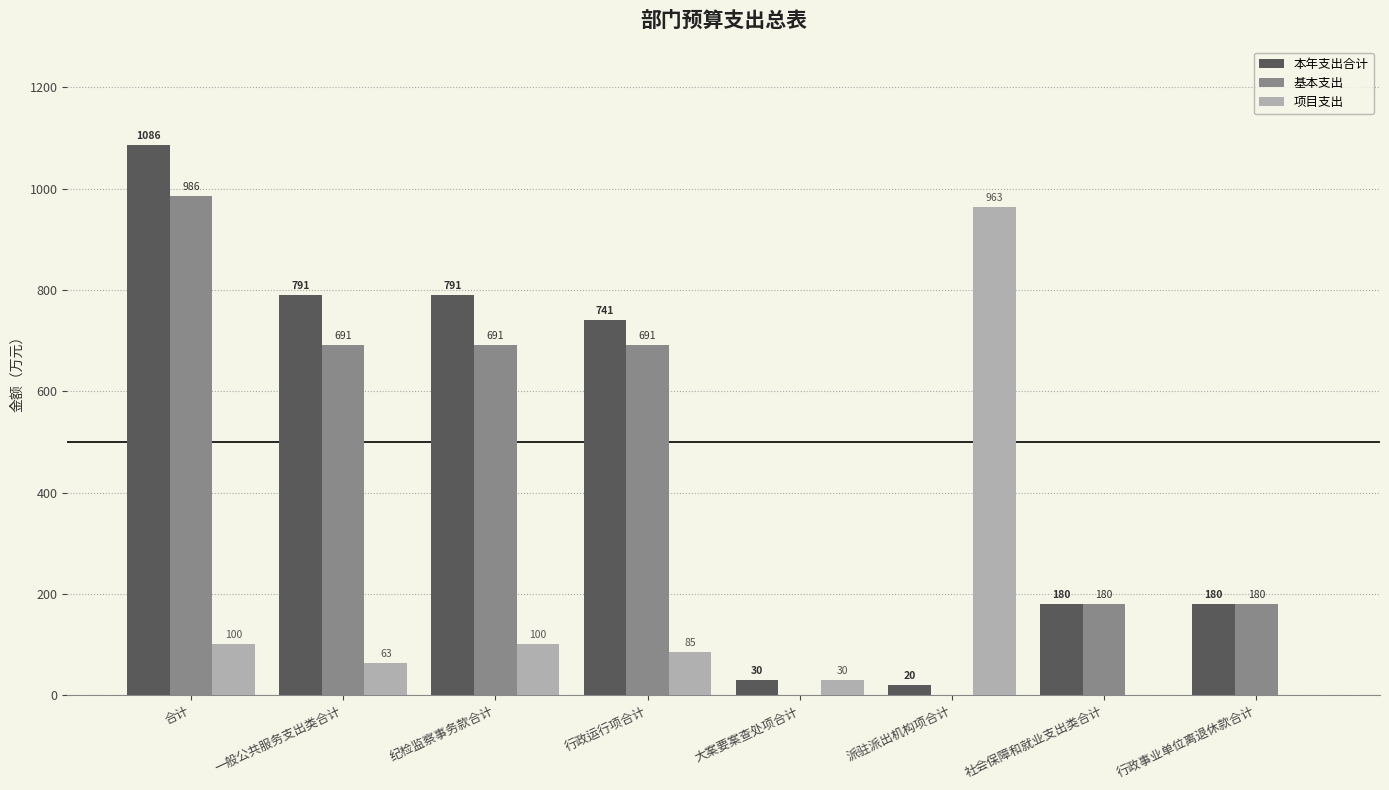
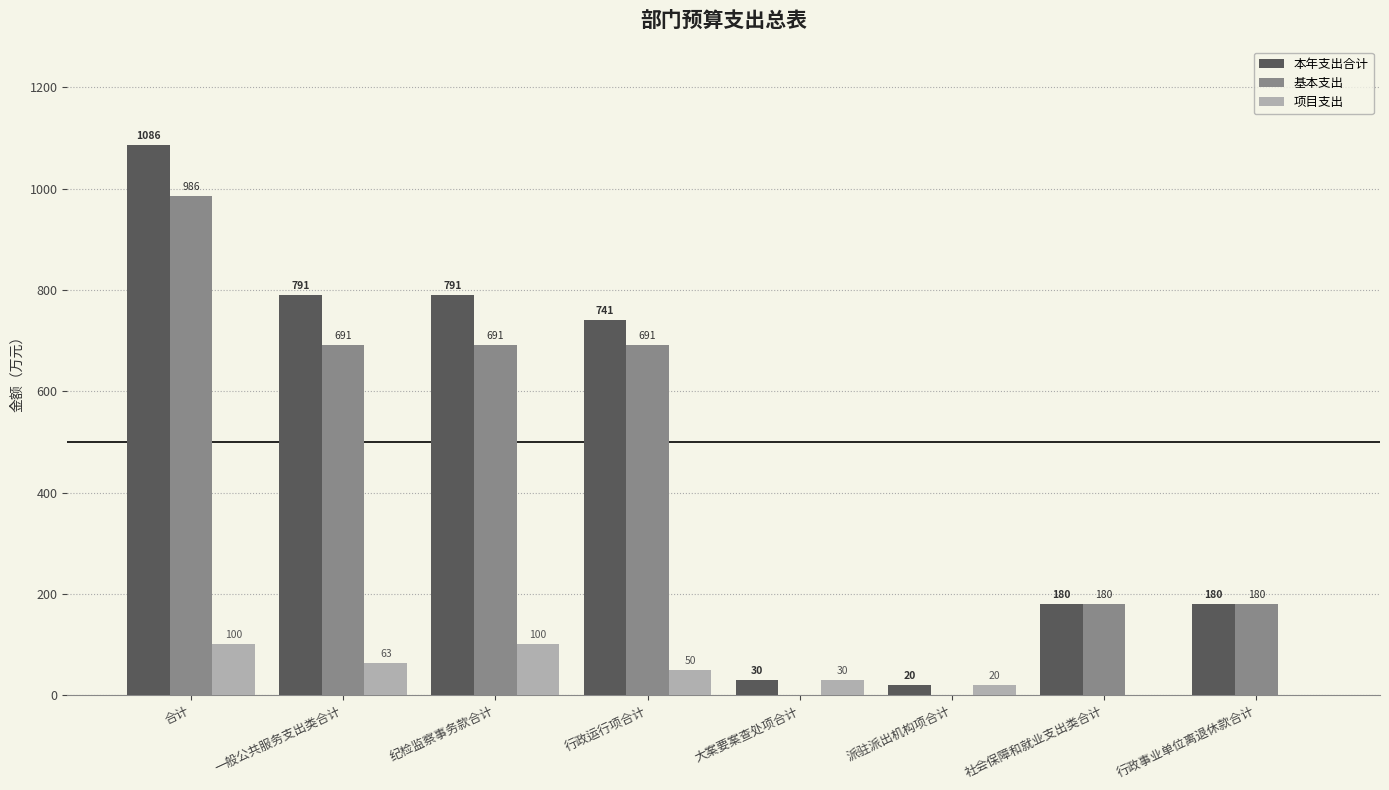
  {
    "本年支出合计": {
      "合计": 1086,
      "一般公共服务支出类合计": 791,
      "纪检监察事务款合计": 791,
      "行政运行项合计": 741,
      "大案要案查处项合计": 30,
      "派驻派出机构项合计": 20,
      "社会保障和就业支出类合计": 180,
      "行政事业单位离退休款合计": 180
    },
    "基本支出": {
      "合计": 986,
      "一般公共服务支出类合计": 691,
      "纪检监察事务款合计": 691,
      "行政运行项合计": 691,
      "社会保障和就业支出类合计": 180,
      "行政事业单位离退休款合计": 180
    },
    "项目支出": {
      "合计": 100,
      "一般公共服务支出类合计": 63,
      "纪检监察事务款合计": 100,
-     "行政运行项合计": 85,
+     "行政运行项合计": 50,
      "大案要案查处项合计": 30,
-     "派驻派出机构项合计": 963
+     "派驻派出机构项合计": 20
    }
  }
